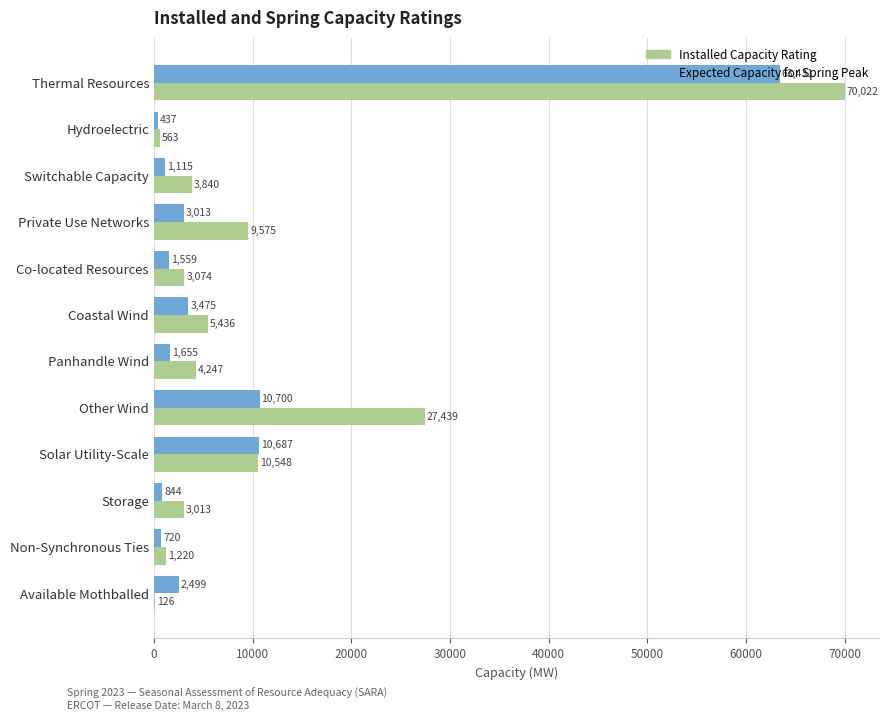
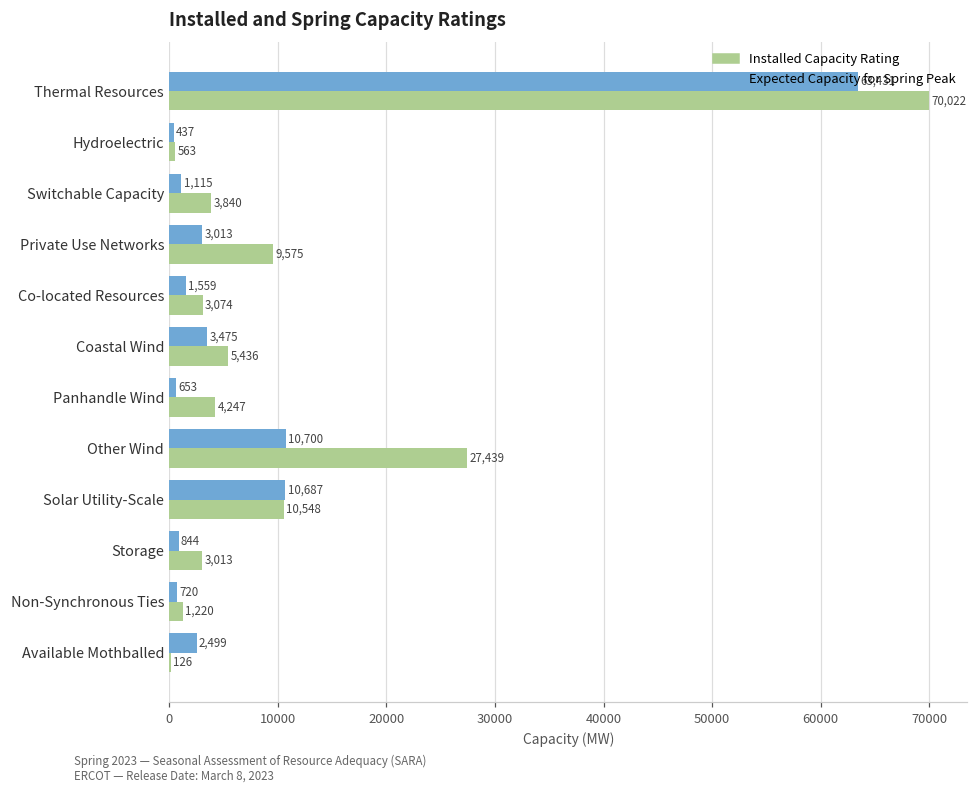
  {
    "Installed Capacity Rating": {
      "Thermal Resources": "70,022",
      "Hydroelectric": "563",
      "Switchable Capacity": "3,840",
      "Private Use Networks": "9,575",
      "Co-located Resources": "3,074",
      "Coastal Wind": "5,436",
      "Panhandle Wind": "4,247",
      "Other Wind": "27,439",
      "Solar Utility-Scale": "10,548",
      "Storage": "3,013",
      "Non-Synchronous Ties": "1,220",
      "Available Mothballed": "126"
    },
    "Expected Capacity for Spring Peak": {
      "Thermal Resources": "63,431",
      "Hydroelectric": "437",
      "Switchable Capacity": "1,115",
      "Private Use Networks": "3,013",
      "Co-located Resources": "1,559",
      "Coastal Wind": "3,475",
-     "Panhandle Wind": "1,655",
+     "Panhandle Wind": "653",
      "Other Wind": "10,700",
      "Solar Utility-Scale": "10,687",
      "Storage": "844",
      "Non-Synchronous Ties": "720",
      "Available Mothballed": "2,499"
    }
  }
